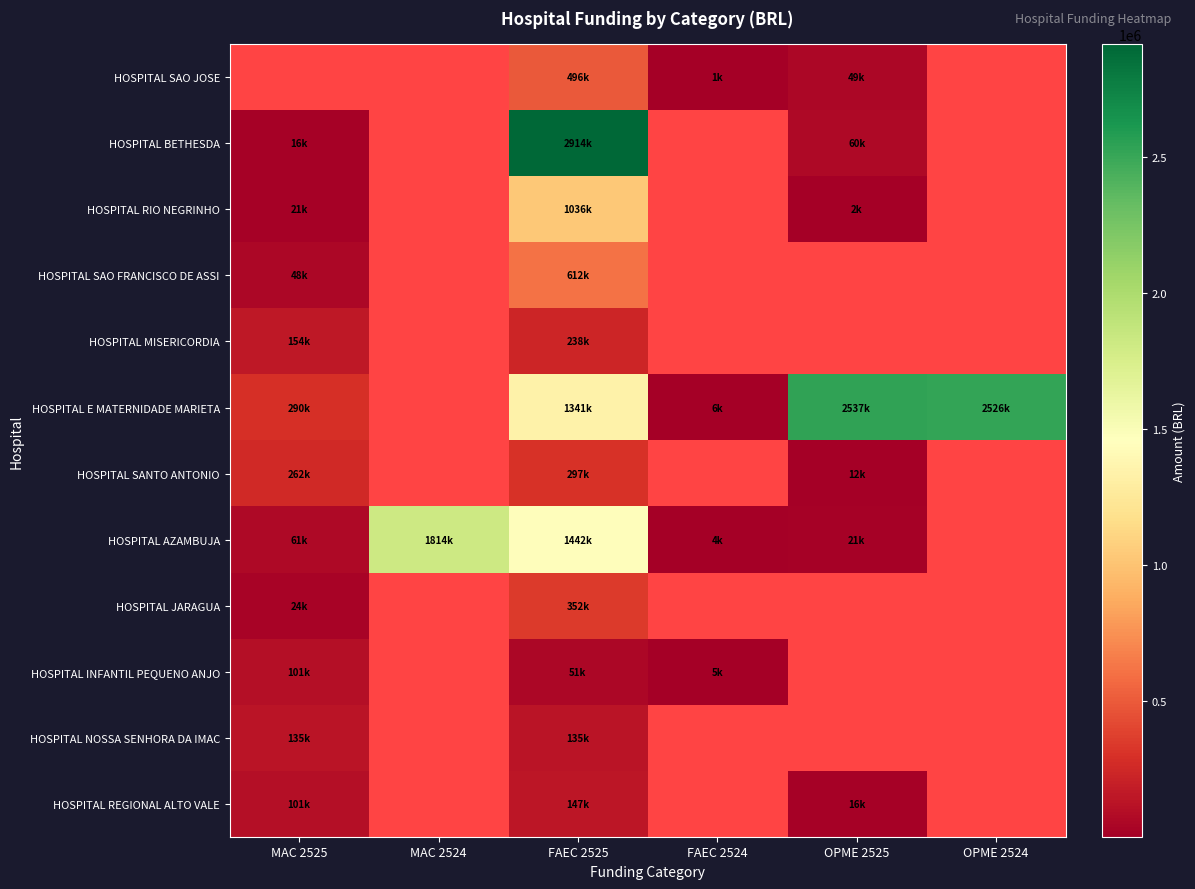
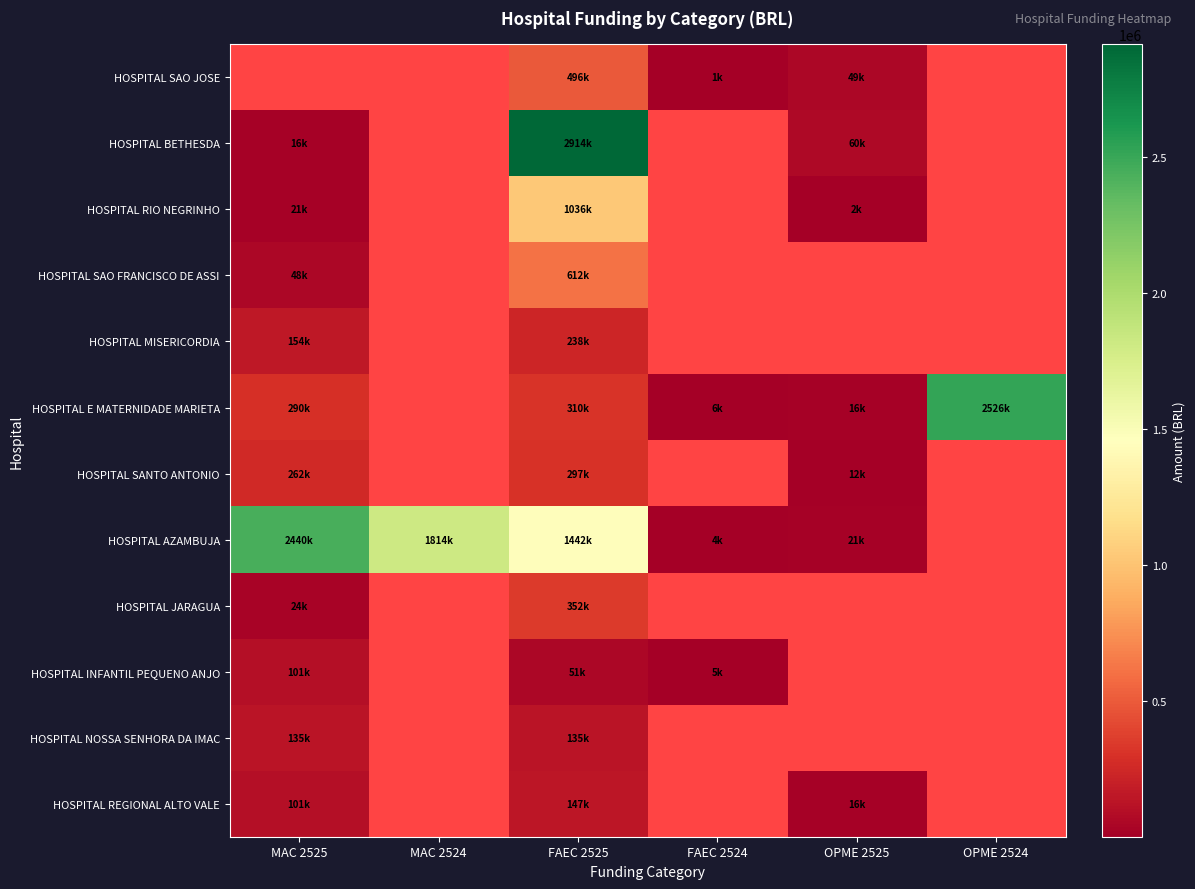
  {
    "HOSPITAL SAO JOSE": {
      "FAEC 2525": "496k",
      "FAEC 2524": "1k",
      "OPME 2525": "49k"
    },
    "HOSPITAL BETHESDA": {
      "MAC 2525": "16k",
      "FAEC 2525": "2914k",
      "OPME 2525": "60k"
    },
    "HOSPITAL RIO NEGRINHO": {
      "MAC 2525": "21k",
      "FAEC 2525": "1036k",
      "OPME 2525": "2k"
    },
    "HOSPITAL SAO FRANCISCO DE ASSI": {
      "MAC 2525": "48k",
      "FAEC 2525": "612k"
    },
    "HOSPITAL MISERICORDIA": {
      "MAC 2525": "154k",
      "FAEC 2525": "238k"
    },
    "HOSPITAL E MATERNIDADE MARIETA": {
      "MAC 2525": "290k",
-     "FAEC 2525": "1341k",
+     "FAEC 2525": "310k",
      "FAEC 2524": "6k",
-     "OPME 2525": "2537k",
+     "OPME 2525": "16k",
      "OPME 2524": "2526k"
    },
    "HOSPITAL SANTO ANTONIO": {
      "MAC 2525": "262k",
      "FAEC 2525": "297k",
      "OPME 2525": "12k"
    },
    "HOSPITAL AZAMBUJA": {
-     "MAC 2525": "61k",
+     "MAC 2525": "2440k",
      "MAC 2524": "1814k",
      "FAEC 2525": "1442k",
      "FAEC 2524": "4k",
      "OPME 2525": "21k"
    },
    "HOSPITAL JARAGUA": {
      "MAC 2525": "24k",
      "FAEC 2525": "352k"
    },
    "HOSPITAL INFANTIL PEQUENO ANJO": {
      "MAC 2525": "101k",
      "FAEC 2525": "51k",
      "FAEC 2524": "5k"
    },
    "HOSPITAL NOSSA SENHORA DA IMAC": {
      "MAC 2525": "135k",
      "FAEC 2525": "135k"
    },
    "HOSPITAL REGIONAL ALTO VALE": {
      "MAC 2525": "101k",
      "FAEC 2525": "147k",
      "OPME 2525": "16k"
    }
  }
